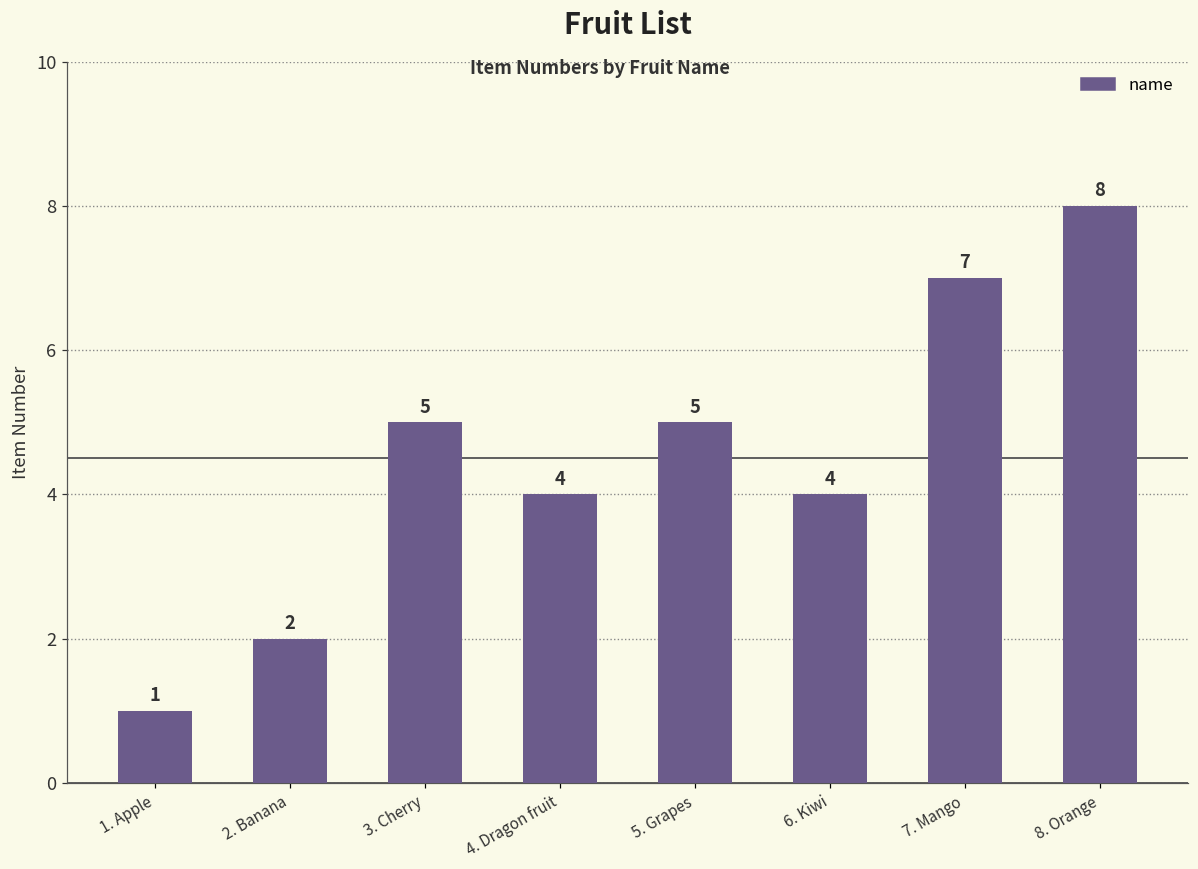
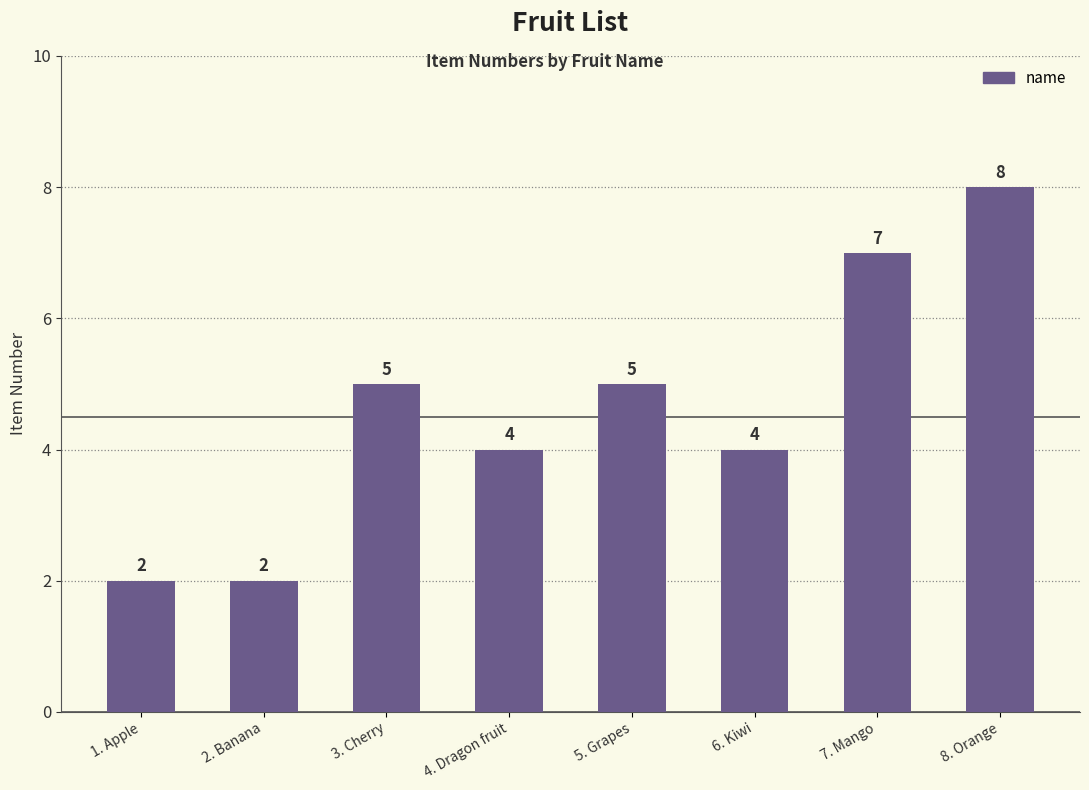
  {
-   "1. Apple": 1,
+   "1. Apple": 2,
    "2. Banana": 2,
    "3. Cherry": 5,
    "4. Dragon fruit": 4,
    "5. Grapes": 5,
    "6. Kiwi": 4,
    "7. Mango": 7,
    "8. Orange": 8
  }
